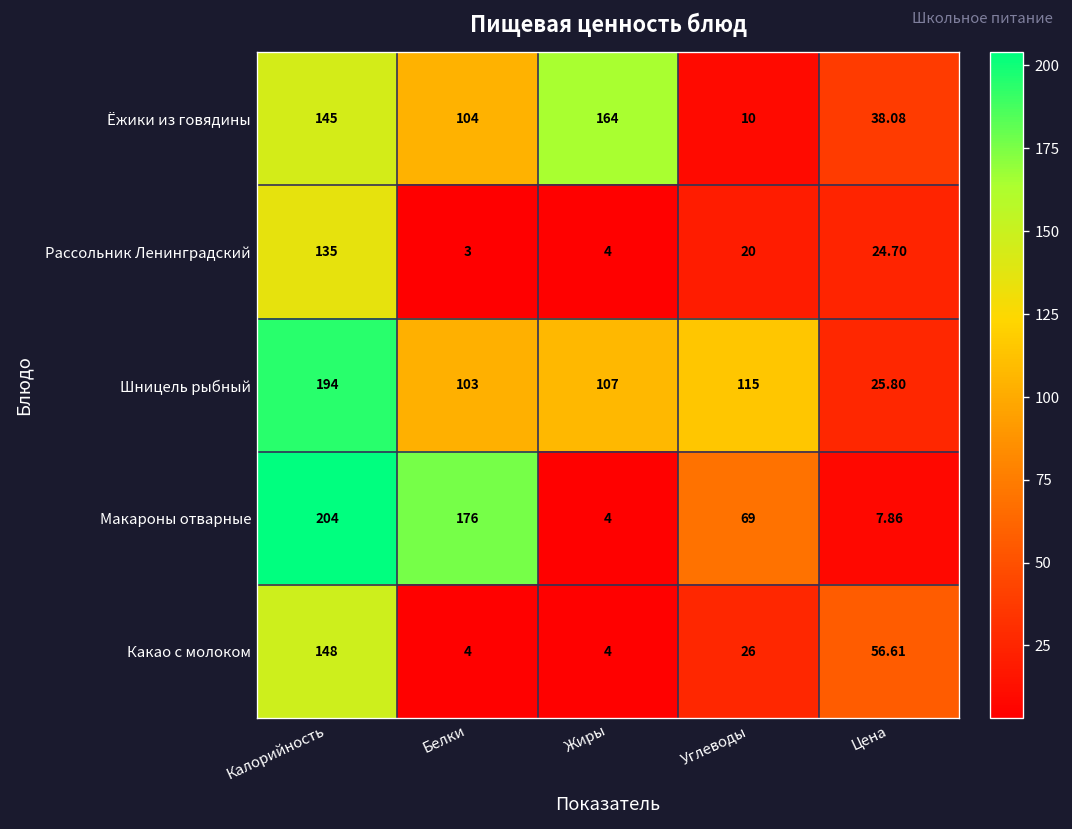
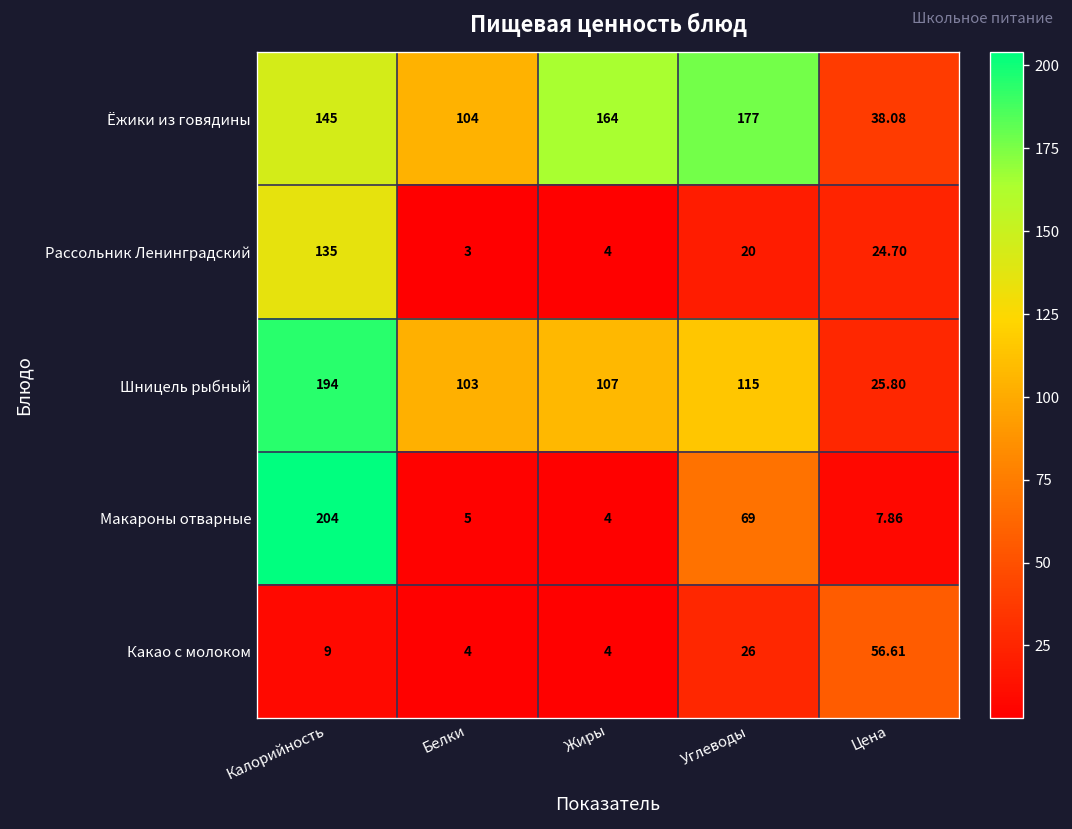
  {
    "Ёжики из говядины": {
      "Калорийность": 145,
      "Белки": 104,
      "Жиры": 164,
-     "Углеводы": 10,
+     "Углеводы": 177,
      "Цена": 38.08
    },
    "Рассольник Ленинградский": {
      "Калорийность": 135,
      "Белки": 3,
      "Жиры": 4,
      "Углеводы": 20,
      "Цена": 24.70
    },
    "Шницель рыбный": {
      "Калорийность": 194,
      "Белки": 103,
      "Жиры": 107,
      "Углеводы": 115,
      "Цена": 25.80
    },
    "Макароны отварные": {
      "Калорийность": 204,
-     "Белки": 176,
+     "Белки": 5,
      "Жиры": 4,
      "Углеводы": 69,
      "Цена": 7.86
    },
    "Какао с молоком": {
-     "Калорийность": 148,
+     "Калорийность": 9,
      "Белки": 4,
      "Жиры": 4,
      "Углеводы": 26,
      "Цена": 56.61
    }
  }
